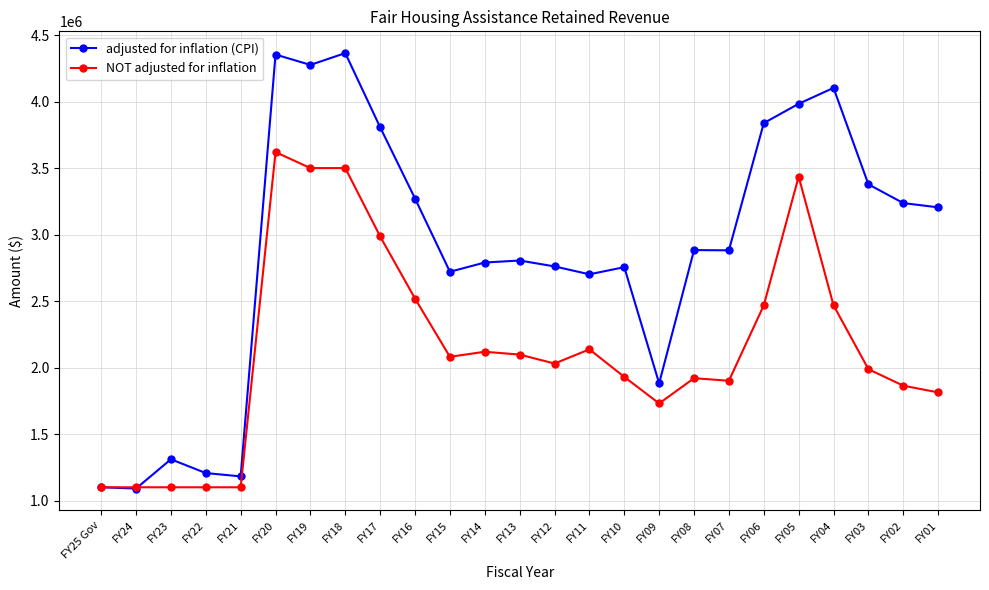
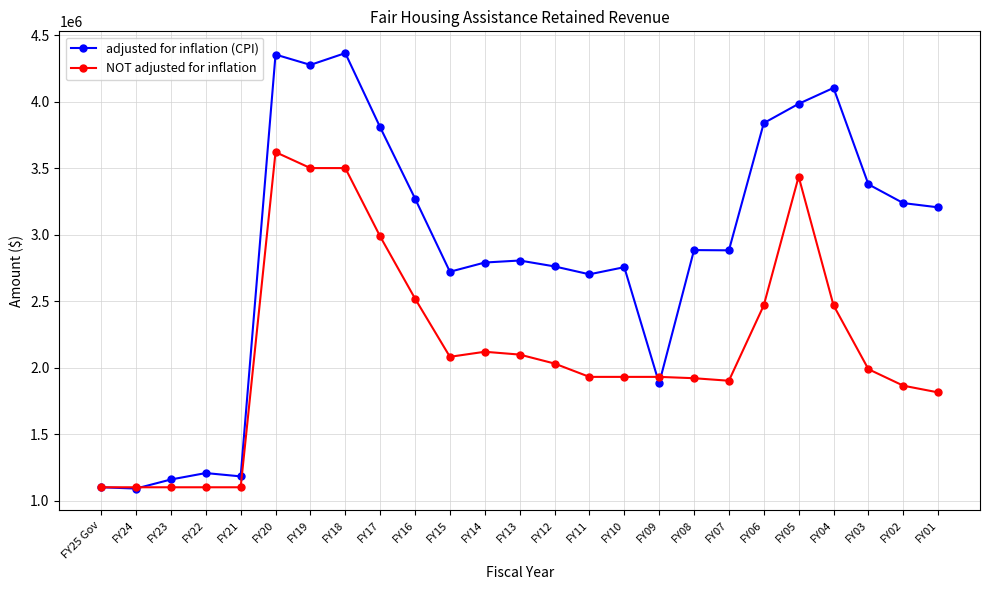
  {
    "adjusted for inflation (CPI)": {
-     "FY23": 1310000,
+     "FY23": 1160000,
      "FY22": 1210000,
      "FY21": 1180000,
      "FY20": 4350000,
      "FY19": 4280000,
      "FY18": 4360000,
      "FY17": 3810000,
      "FY16": 3270000,
      "FY15": 2720000,
      "FY14": 2790000,
      "FY13": 2800000,
      "FY12": 2760000,
      "FY11": 2700000,
      "FY10": 2750000,
      "FY09": 1880000,
      "FY08": 2880000,
      "FY07": 2880000,
      "FY06": 3840000,
      "FY05": 3980000,
      "FY04": 4100000,
      "FY03": 3380000,
      "FY02": 3240000,
      "FY01": 3200000
    },
    "NOT adjusted for inflation": {
      "FY23": 1100000,
      "FY22": 1100000,
      "FY21": 1100000,
      "FY20": 3620000,
      "FY19": 3500000,
      "FY18": 3500000,
      "FY17": 2990000,
      "FY16": 2520000,
      "FY15": 2080000,
      "FY14": 2120000,
      "FY13": 2100000,
      "FY12": 2030000,
-     "FY11": 2140000,
+     "FY11": 1930000,
      "FY10": 1930000,
-     "FY09": 1730000,
+     "FY09": 1930000,
      "FY08": 1920000,
      "FY07": 1900000,
      "FY06": 2470000,
      "FY05": 3440000,
      "FY04": 2470000,
      "FY03": 1990000,
      "FY02": 1860000,
      "FY01": 1810000
    }
  }
